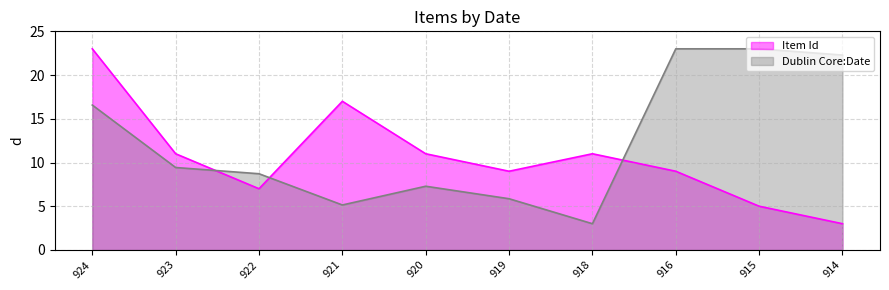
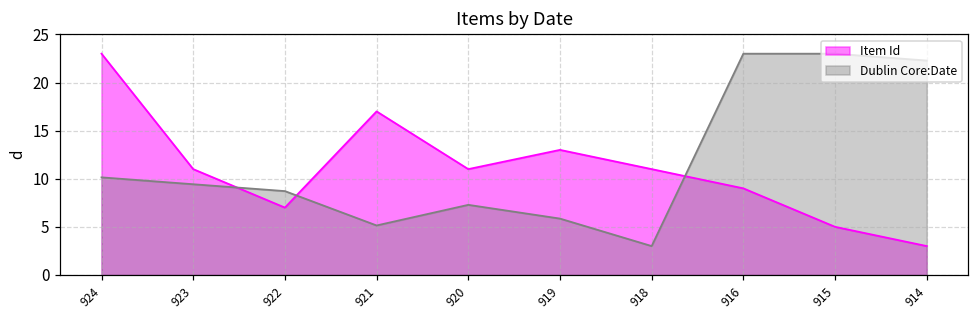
  {
    "Item Id": {
      "924": 23,
      "923": 11,
      "922": 7,
      "921": 17,
      "920": 11,
-     "919": 9,
+     "919": 13,
      "918": 11,
      "916": 9,
      "915": 5,
      "914": 3
    },
    "Dublin Core:Date": {
-     "924": 17,
+     "924": 10,
      "923": 9,
      "922": 9,
      "921": 5,
      "920": 7,
      "919": 6,
      "918": 3,
      "916": 23
    }
  }
